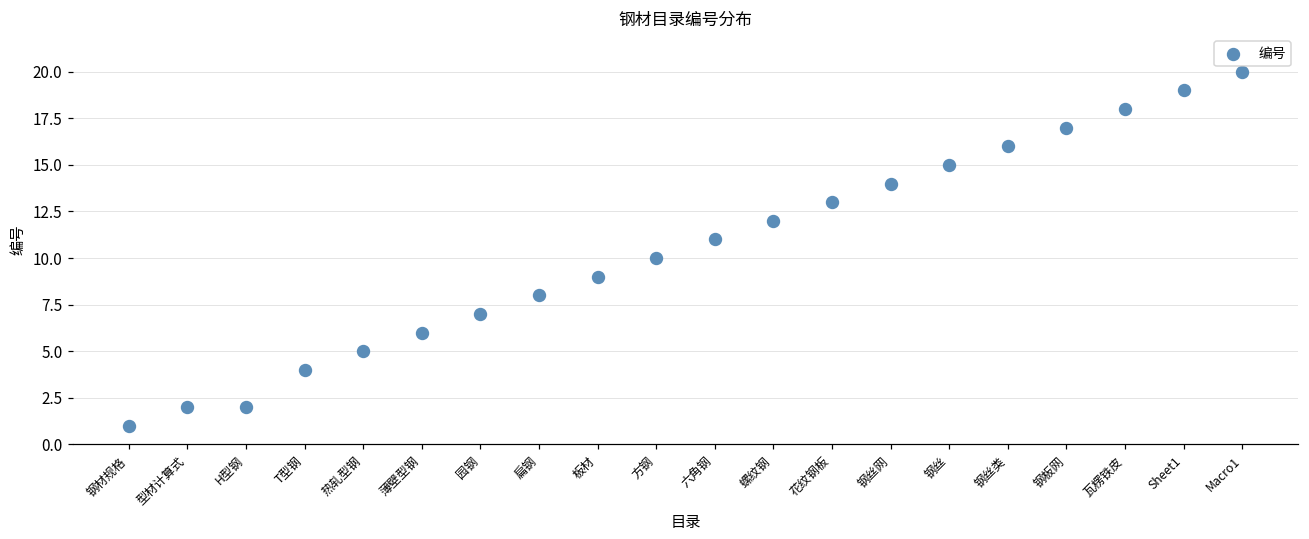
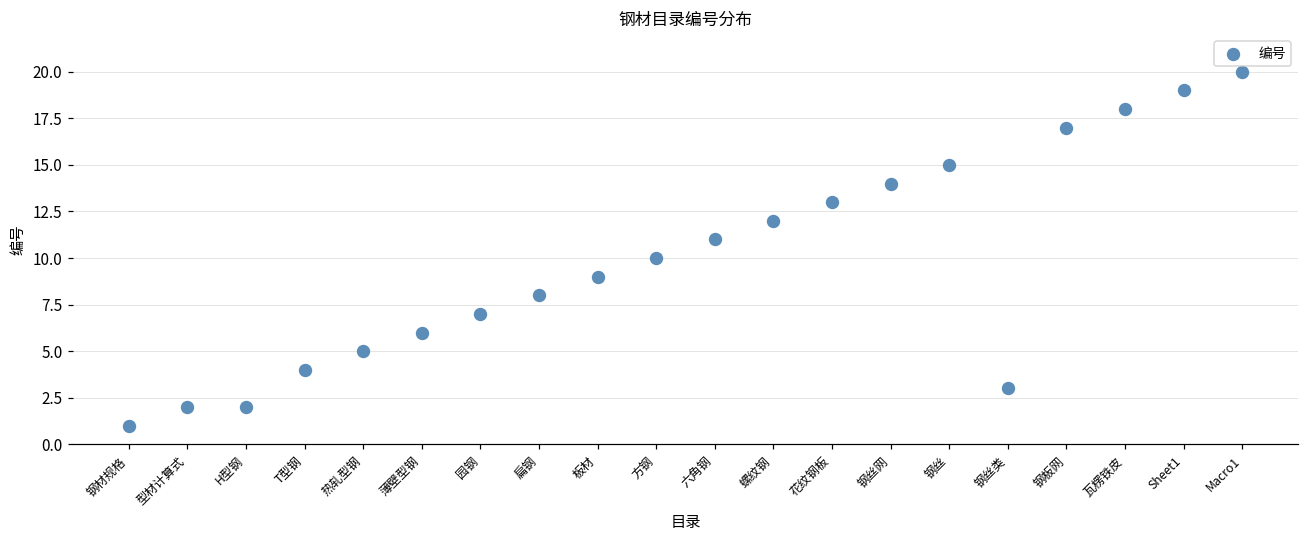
  {
-   "钢丝类": 16
+   "钢丝类": 3
  }
